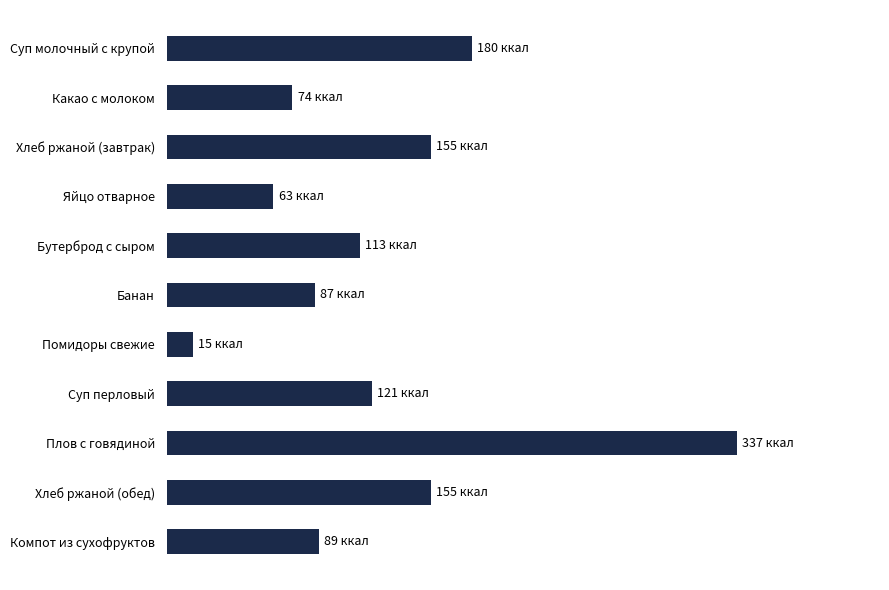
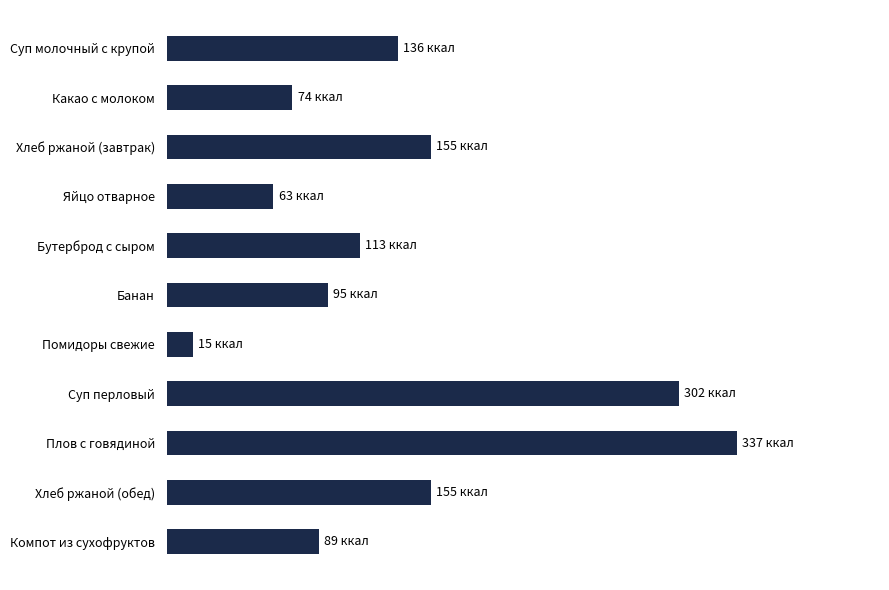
  {
-   "Суп молочный с крупой": 180,
+   "Суп молочный с крупой": 136,
    "Какао с молоком": 74,
    "Яйцо отварное": 63,
-   "Банан": 87,
-   "Суп перловый": 121,
+   "Банан": 95,
+   "Суп перловый": 302,
    "Плов с говядиной": 337
  }
